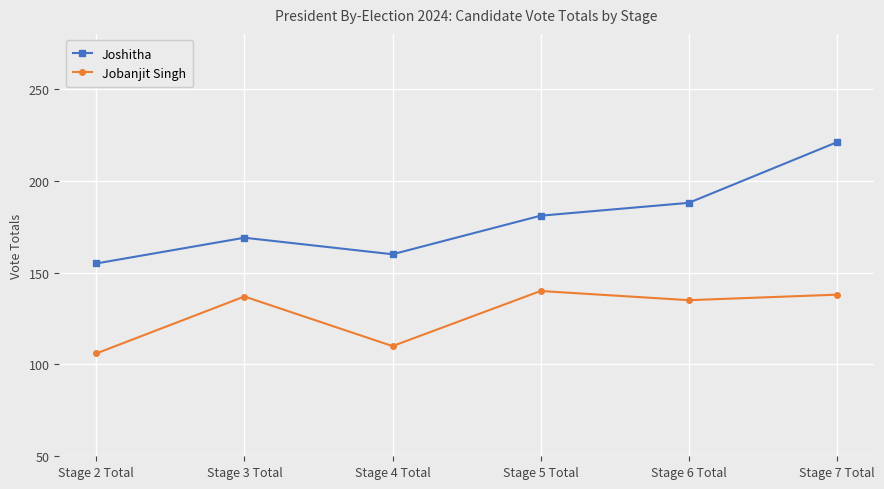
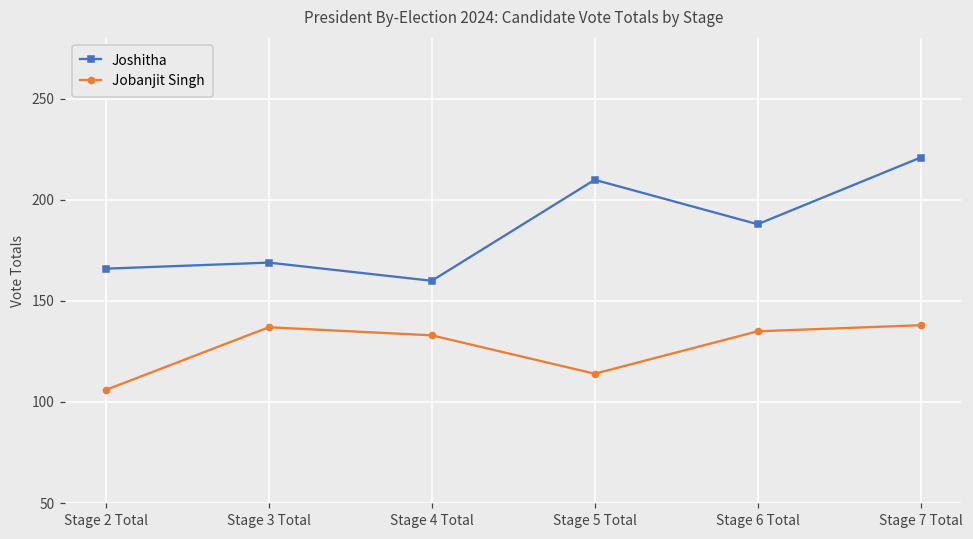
  {
    "Joshitha": {
-     "Stage 2 Total": 155,
+     "Stage 2 Total": 166,
      "Stage 3 Total": 169,
      "Stage 4 Total": 160,
-     "Stage 5 Total": 181,
+     "Stage 5 Total": 210,
      "Stage 6 Total": 188,
      "Stage 7 Total": 221
    },
    "Jobanjit Singh": {
      "Stage 2 Total": 106,
      "Stage 3 Total": 137,
-     "Stage 4 Total": 110,
-     "Stage 5 Total": 140,
+     "Stage 4 Total": 133,
+     "Stage 5 Total": 114,
      "Stage 6 Total": 135,
      "Stage 7 Total": 138
    }
  }
